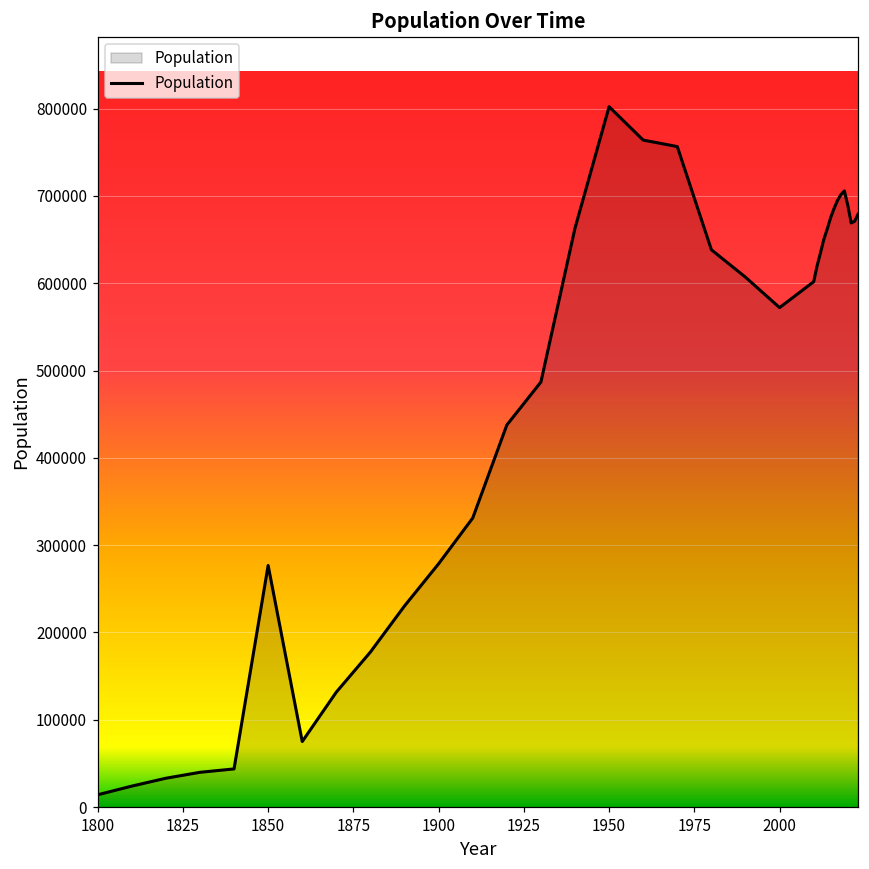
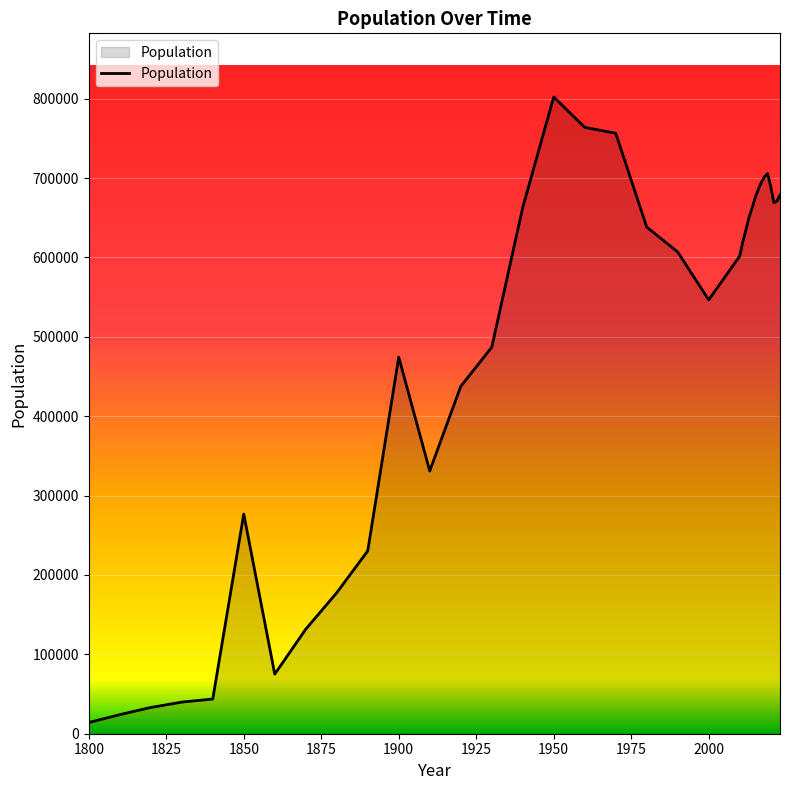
  {
    "1800": 10000,
    "1850": 280000,
-   "1900": 280000,
+   "1900": 470000,
    "1950": 800000,
-   "2000": 570000
+   "2000": 550000
  }
